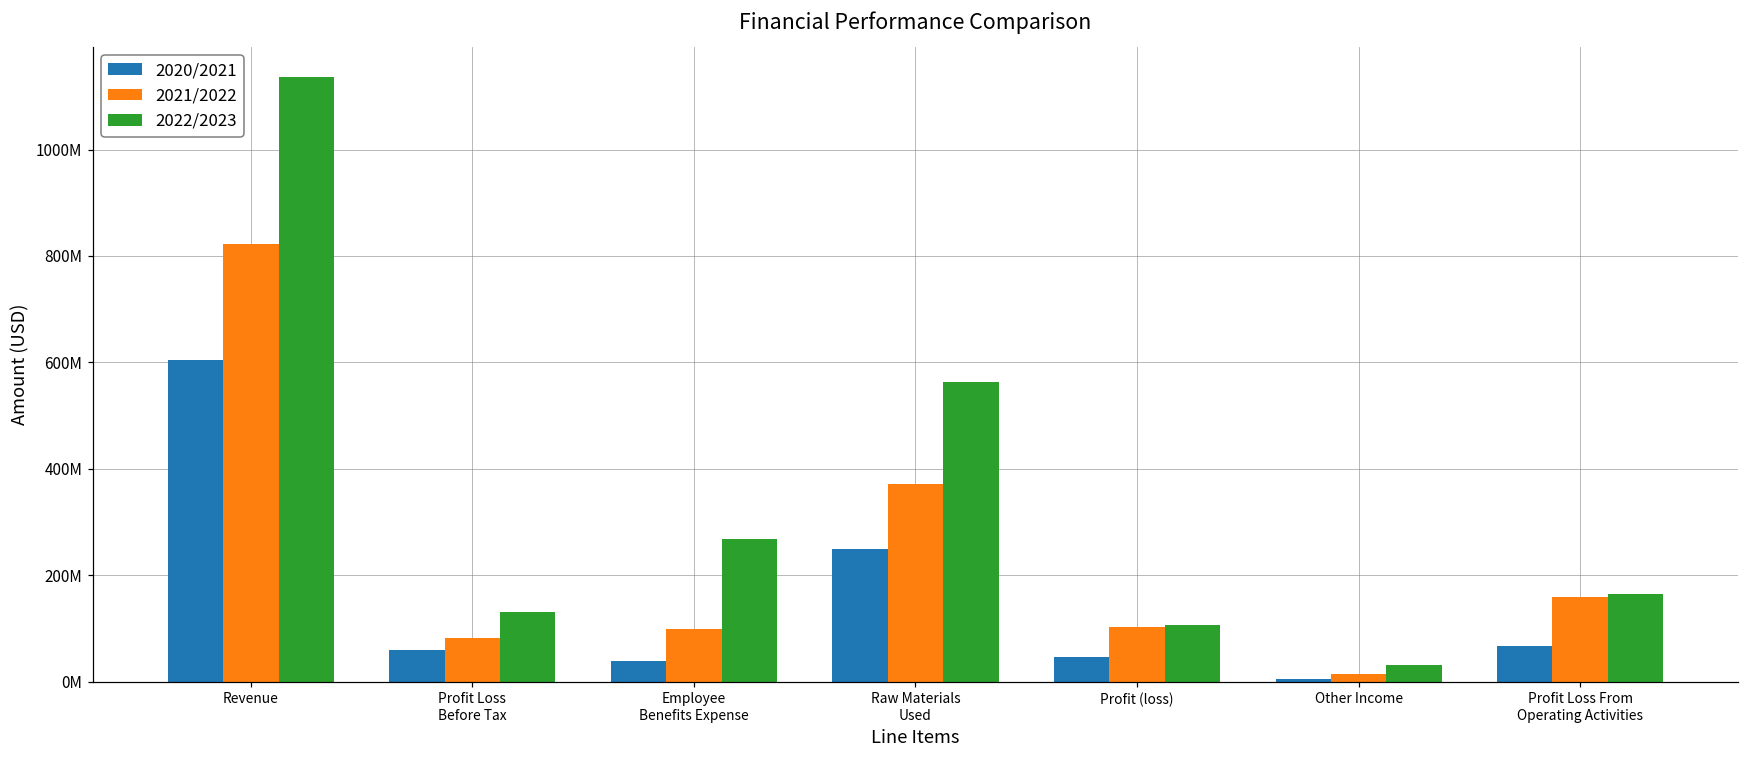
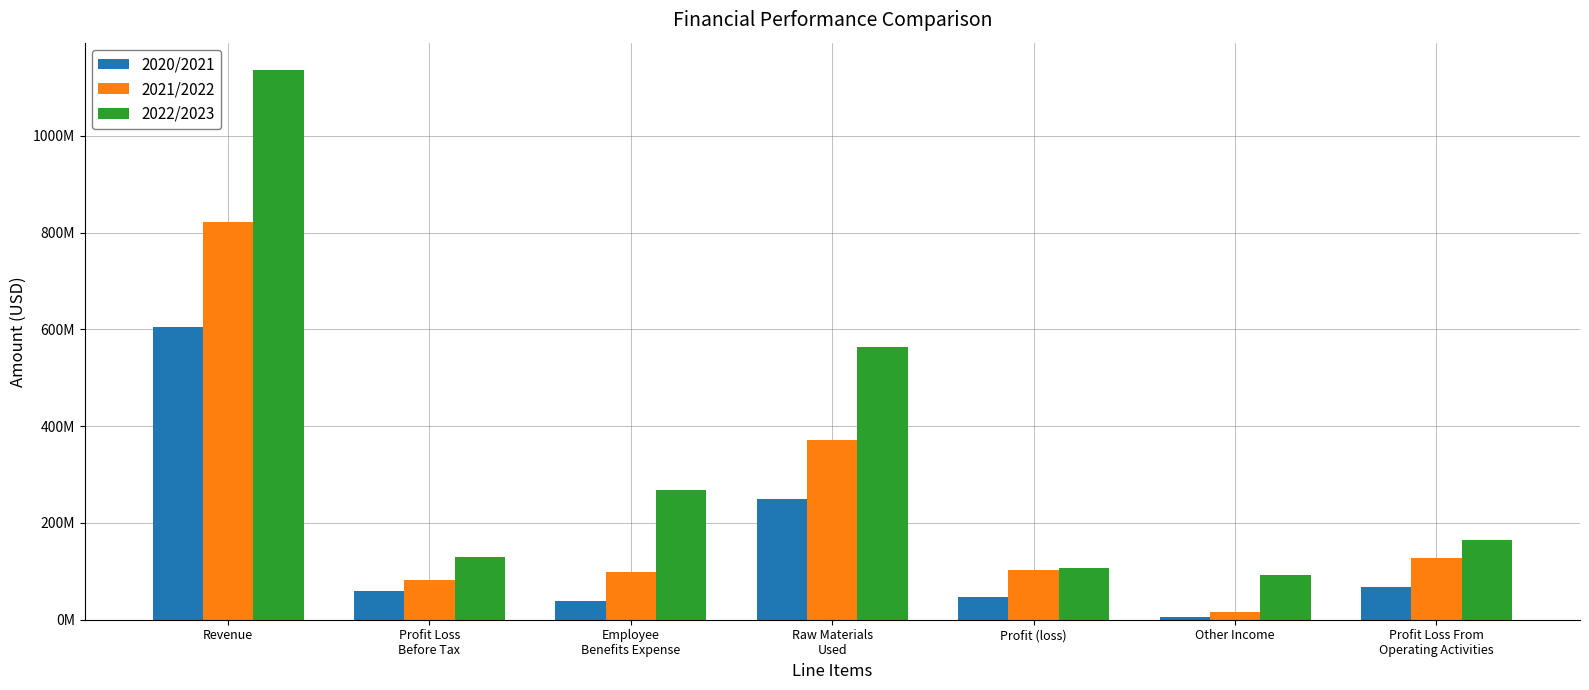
  {
    "2020/2021": {
      "Revenue": 600000000,
      "Profit Loss Before Tax": 60000000,
      "Employee Benefits Expense": 40000000,
      "Raw Materials Used": 250000000,
      "Profit (loss)": 50000000,
      "Other Income": 10000000,
      "Profit Loss From Operating Activities": 70000000
    },
    "2021/2022": {
      "Revenue": 820000000,
      "Profit Loss Before Tax": 80000000,
      "Employee Benefits Expense": 100000000,
      "Raw Materials Used": 370000000,
      "Profit (loss)": 100000000,
      "Other Income": 10000000,
-     "Profit Loss From Operating Activities": 160000000
+     "Profit Loss From Operating Activities": 130000000
    },
    "2022/2023": {
      "Revenue": 1140000000,
      "Profit Loss Before Tax": 130000000,
      "Employee Benefits Expense": 270000000,
      "Raw Materials Used": 560000000,
      "Profit (loss)": 110000000,
-     "Other Income": 30000000,
+     "Other Income": 90000000,
      "Profit Loss From Operating Activities": 160000000
    }
  }
